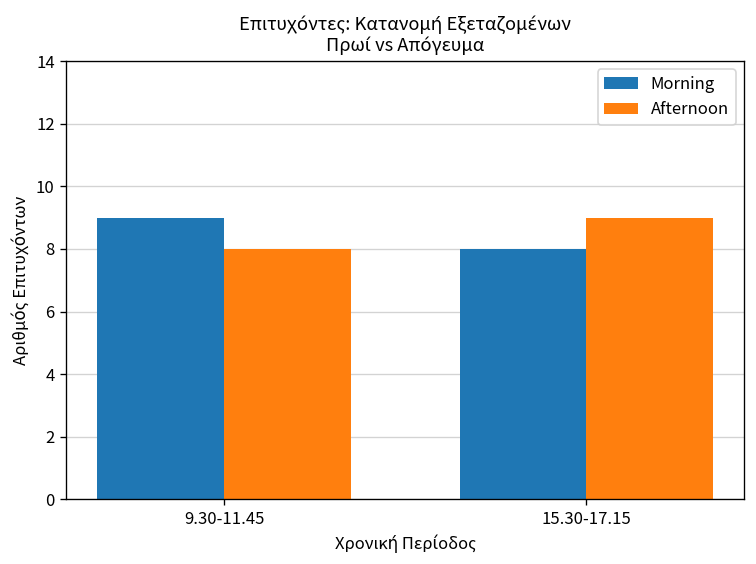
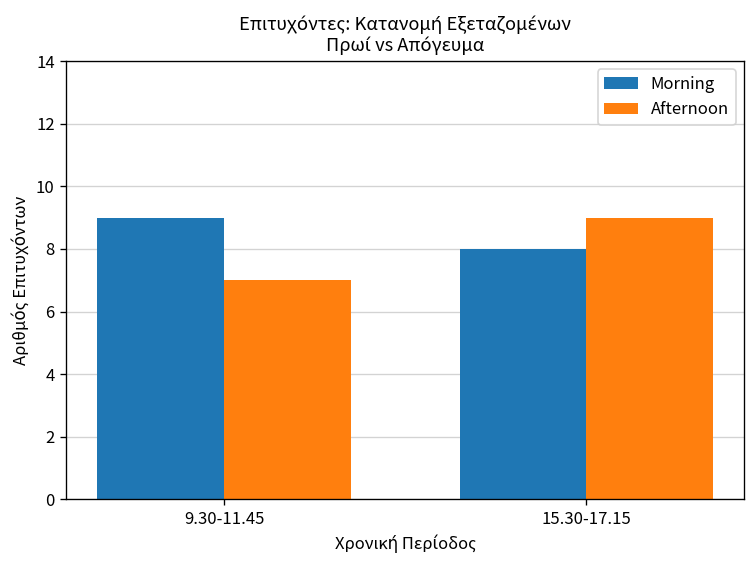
  {
    "Morning": {
      "9.30-11.45": 9,
      "15.30-17.15": 8
    },
    "Afternoon": {
-     "9.30-11.45": 8,
+     "9.30-11.45": 7,
      "15.30-17.15": 9
    }
  }
